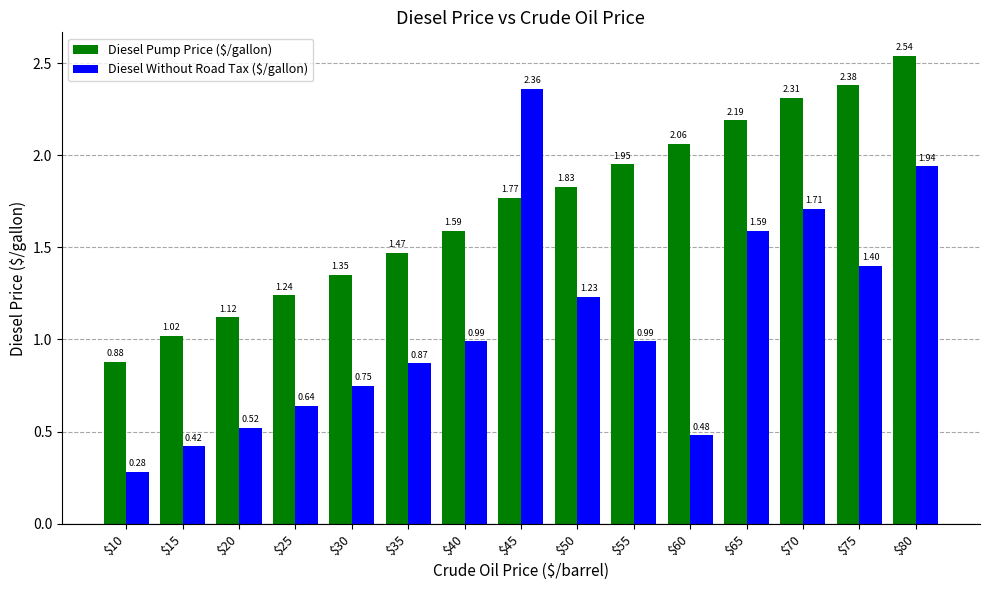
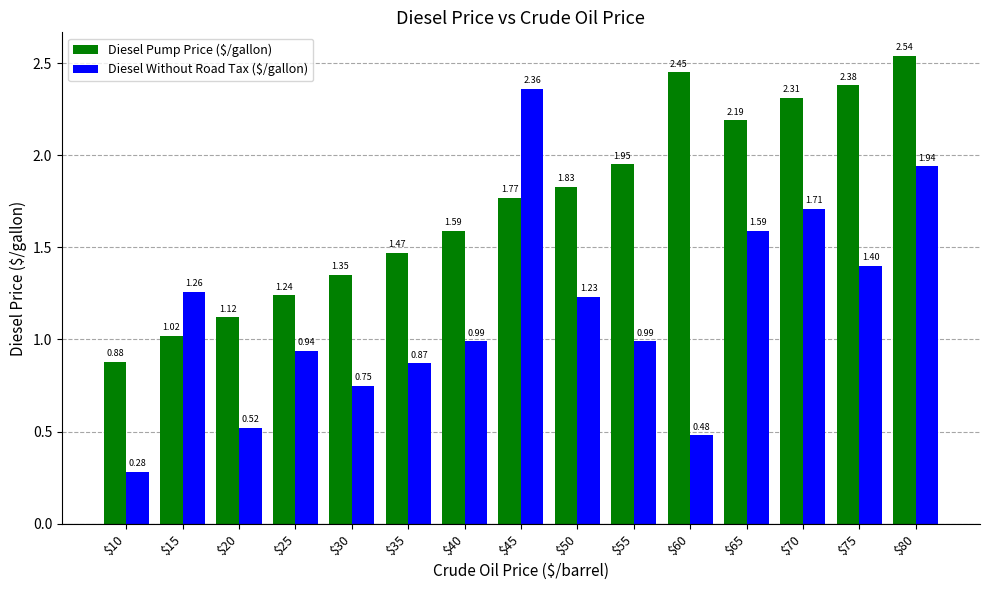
  {
    "Diesel Pump Price ($/gallon)": {
      "$10": 0.88,
      "$15": 1.02,
      "$20": 1.12,
      "$25": 1.24,
      "$30": 1.35,
      "$35": 1.47,
      "$40": 1.59,
      "$45": 1.77,
      "$50": 1.83,
      "$55": 1.95,
-     "$60": 2.06,
+     "$60": 2.45,
      "$65": 2.19,
      "$70": 2.31,
      "$75": 2.38,
      "$80": 2.54
    },
    "Diesel Without Road Tax ($/gallon)": {
      "$10": 0.28,
-     "$15": 0.42,
+     "$15": 1.26,
      "$20": 0.52,
-     "$25": 0.64,
+     "$25": 0.94,
      "$30": 0.75,
      "$35": 0.87,
      "$40": 0.99,
      "$45": 2.36,
      "$50": 1.23,
      "$55": 0.99,
      "$60": 0.48,
      "$65": 1.59,
      "$70": 1.71,
      "$75": 1.40,
      "$80": 1.94
    }
  }
